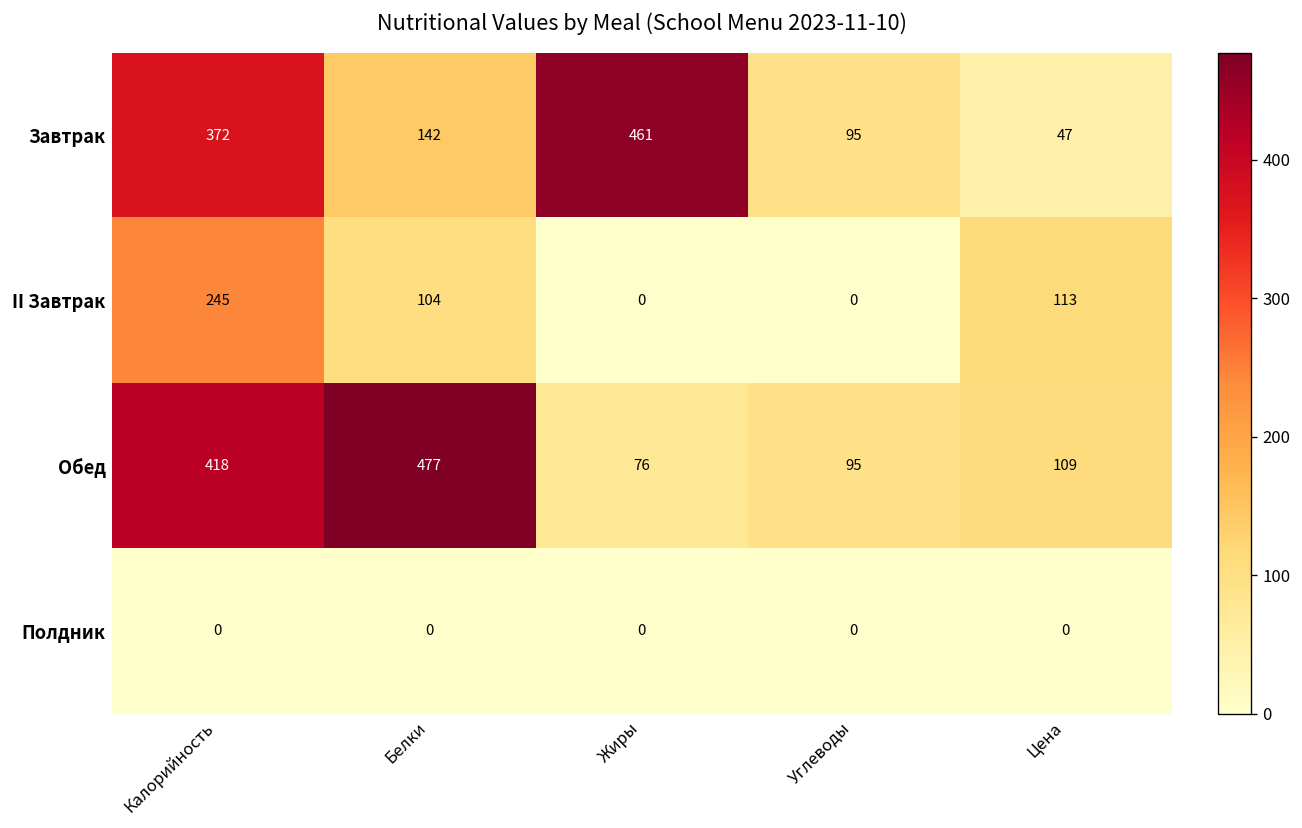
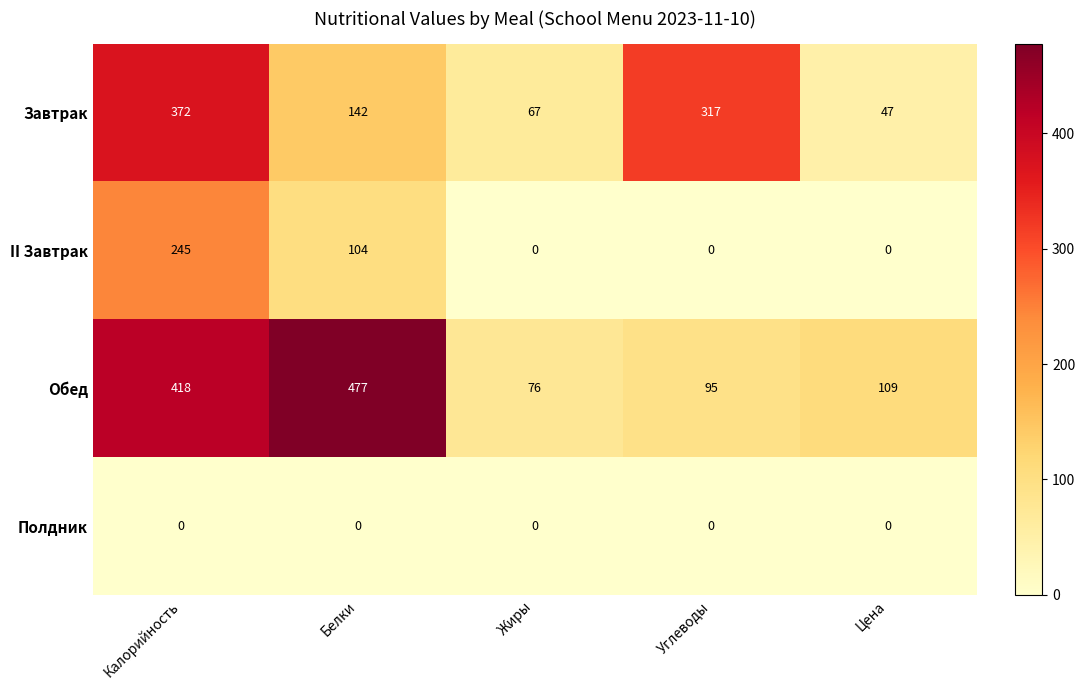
  {
    "Завтрак": {
      "Калорийность": 372,
      "Белки": 142,
-     "Жиры": 461,
-     "Углеводы": 95,
+     "Жиры": 67,
+     "Углеводы": 317,
      "Цена": 47
    },
    "II Завтрак": {
      "Калорийность": 245,
      "Белки": 104,
      "Жиры": 0,
      "Углеводы": 0,
-     "Цена": 113
+     "Цена": 0
    },
    "Обед": {
      "Калорийность": 418,
      "Белки": 477,
      "Жиры": 76,
      "Углеводы": 95,
      "Цена": 109
    },
    "Полдник": {
      "Калорийность": 0,
      "Белки": 0,
      "Жиры": 0,
      "Углеводы": 0,
      "Цена": 0
    }
  }
